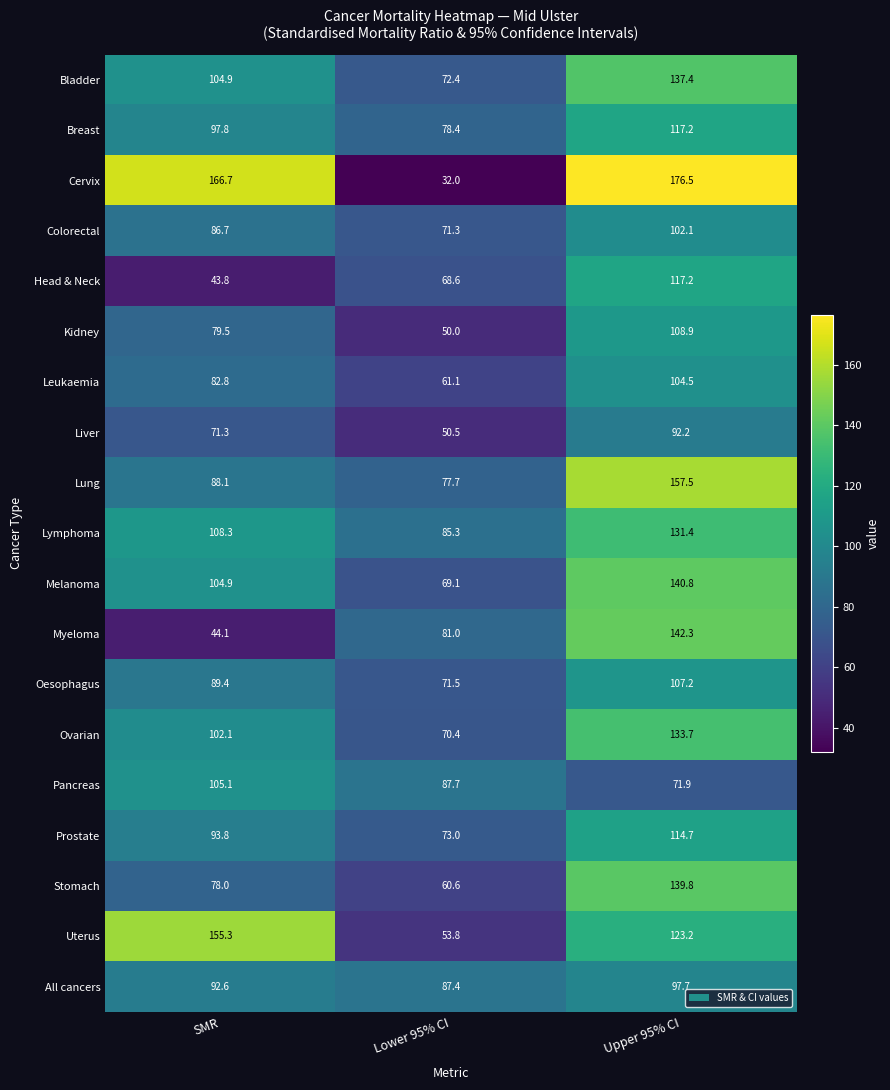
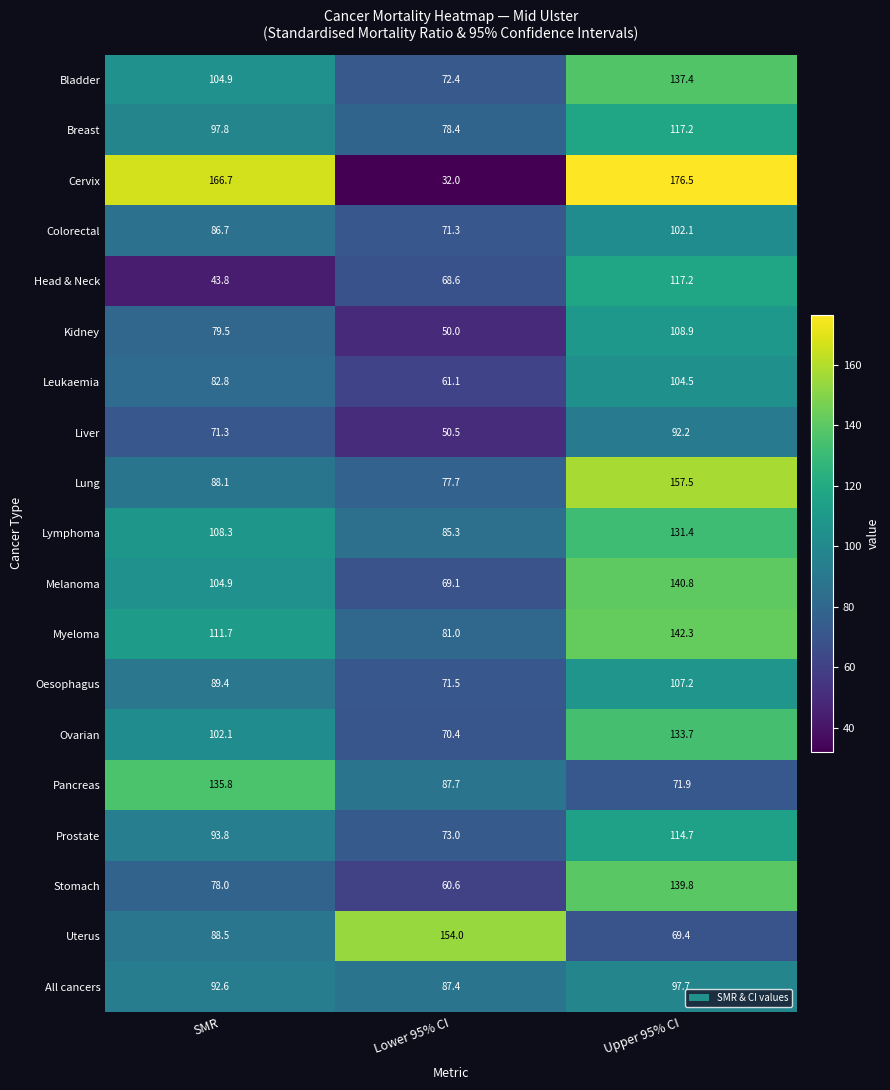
  {
    "Bladder": {
      "SMR": 104.9,
      "Lower 95% CI": 72.4,
      "Upper 95% CI": 137.4
    },
    "Breast": {
      "SMR": 97.8,
      "Lower 95% CI": 78.4,
      "Upper 95% CI": 117.2
    },
    "Cervix": {
      "SMR": 166.7,
      "Lower 95% CI": 32.0,
      "Upper 95% CI": 176.5
    },
    "Colorectal": {
      "SMR": 86.7,
      "Lower 95% CI": 71.3,
      "Upper 95% CI": 102.1
    },
    "Head & Neck": {
      "SMR": 43.8,
      "Lower 95% CI": 68.6,
      "Upper 95% CI": 117.2
    },
    "Kidney": {
      "SMR": 79.5,
      "Lower 95% CI": 50.0,
      "Upper 95% CI": 108.9
    },
    "Leukaemia": {
      "SMR": 82.8,
      "Lower 95% CI": 61.1,
      "Upper 95% CI": 104.5
    },
    "Liver": {
      "SMR": 71.3,
      "Lower 95% CI": 50.5,
      "Upper 95% CI": 92.2
    },
    "Lung": {
      "SMR": 88.1,
      "Lower 95% CI": 77.7,
      "Upper 95% CI": 157.5
    },
    "Lymphoma": {
      "SMR": 108.3,
      "Lower 95% CI": 85.3,
      "Upper 95% CI": 131.4
    },
    "Melanoma": {
      "SMR": 104.9,
      "Lower 95% CI": 69.1,
      "Upper 95% CI": 140.8
    },
    "Myeloma": {
-     "SMR": 44.1,
+     "SMR": 111.7,
      "Lower 95% CI": 81.0,
      "Upper 95% CI": 142.3
    },
    "Oesophagus": {
      "SMR": 89.4,
      "Lower 95% CI": 71.5,
      "Upper 95% CI": 107.2
    },
    "Ovarian": {
      "SMR": 102.1,
      "Lower 95% CI": 70.4,
      "Upper 95% CI": 133.7
    },
    "Pancreas": {
-     "SMR": 105.1,
+     "SMR": 135.8,
      "Lower 95% CI": 87.7,
      "Upper 95% CI": 71.9
    },
    "Prostate": {
      "SMR": 93.8,
      "Lower 95% CI": 73.0,
      "Upper 95% CI": 114.7
    },
    "Stomach": {
      "SMR": 78.0,
      "Lower 95% CI": 60.6,
      "Upper 95% CI": 139.8
    },
    "Uterus": {
-     "SMR": 155.3,
-     "Lower 95% CI": 53.8,
-     "Upper 95% CI": 123.2
+     "SMR": 88.5,
+     "Lower 95% CI": 154.0,
+     "Upper 95% CI": 69.4
    },
    "All cancers": {
      "SMR": 92.6,
      "Lower 95% CI": 87.4
    }
  }
